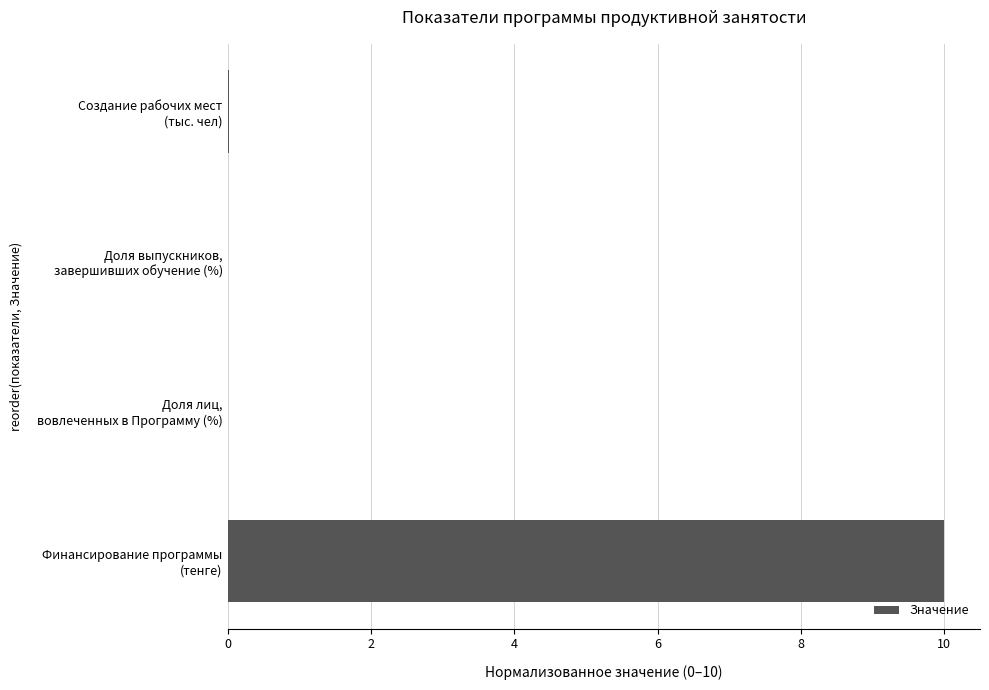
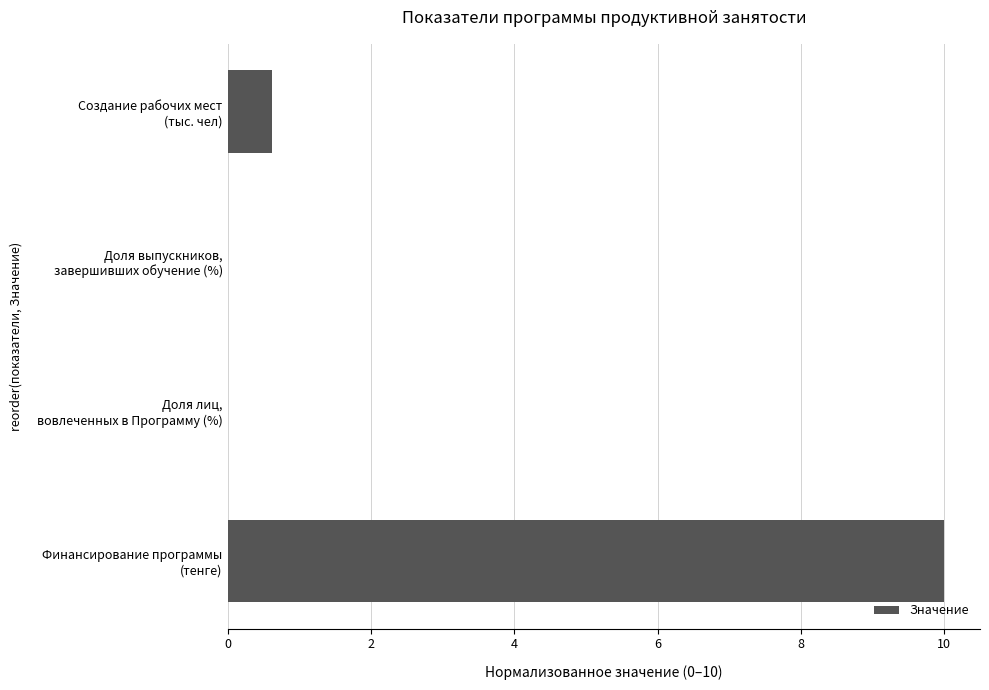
  {
-   "Создание рабочих мест (тыс. чел)": 0.0,
+   "Создание рабочих мест (тыс. чел)": 0.6,
    "Финансирование программы (тенге)": 10.0
  }
